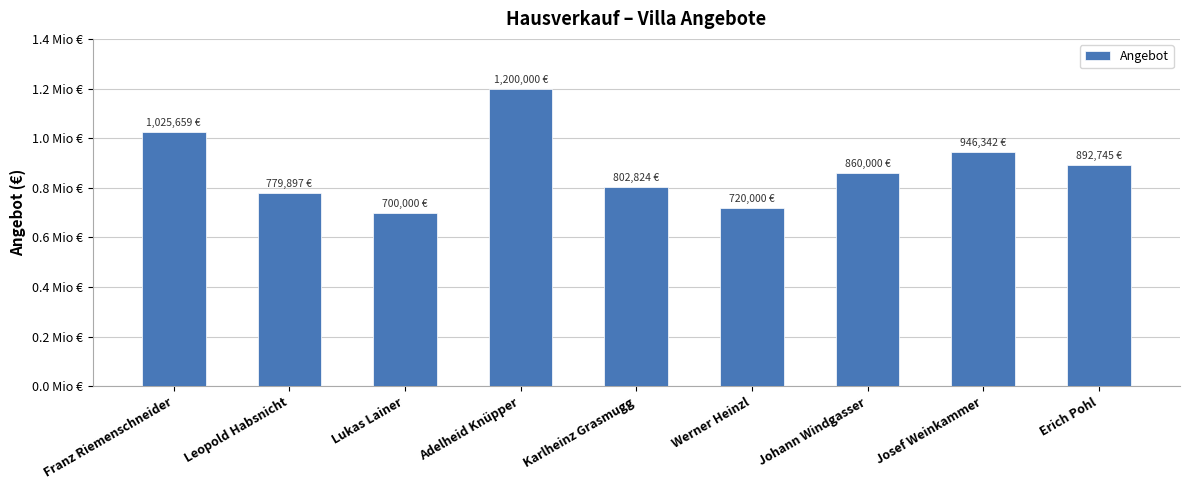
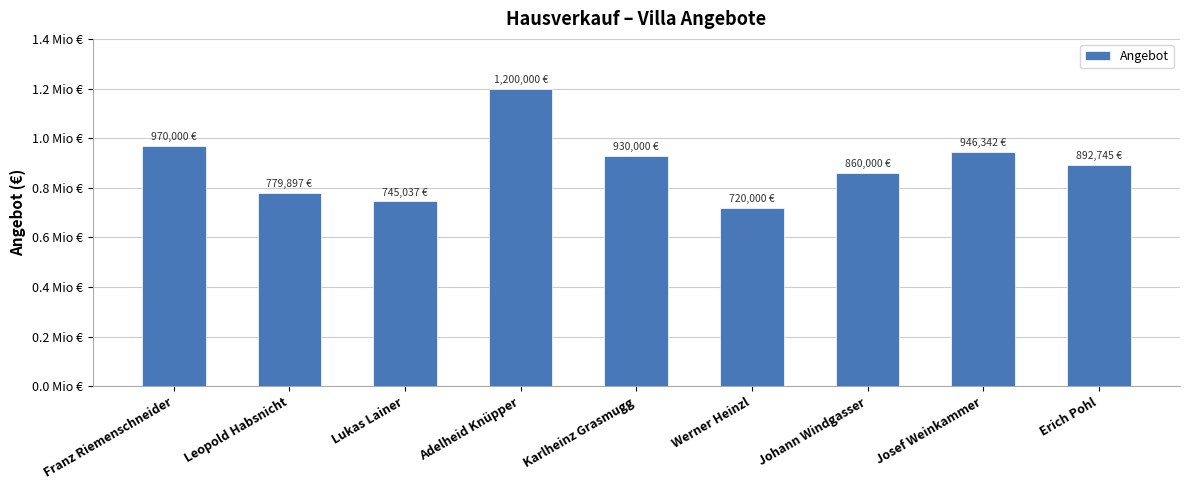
  {
-   "Franz Riemenschneider": "1,025,659",
+   "Franz Riemenschneider": "970,000",
    "Leopold Habsnicht": "779,897",
-   "Lukas Lainer": "700,000",
+   "Lukas Lainer": "745,037",
    "Adelheid Knüpper": "1,200,000",
-   "Karlheinz Grasmugg": "802,824",
+   "Karlheinz Grasmugg": "930,000",
    "Werner Heinzl": "720,000",
    "Johann Windgasser": "860,000",
    "Josef Weinkammer": "946,342",
    "Erich Pohl": "892,745"
  }
